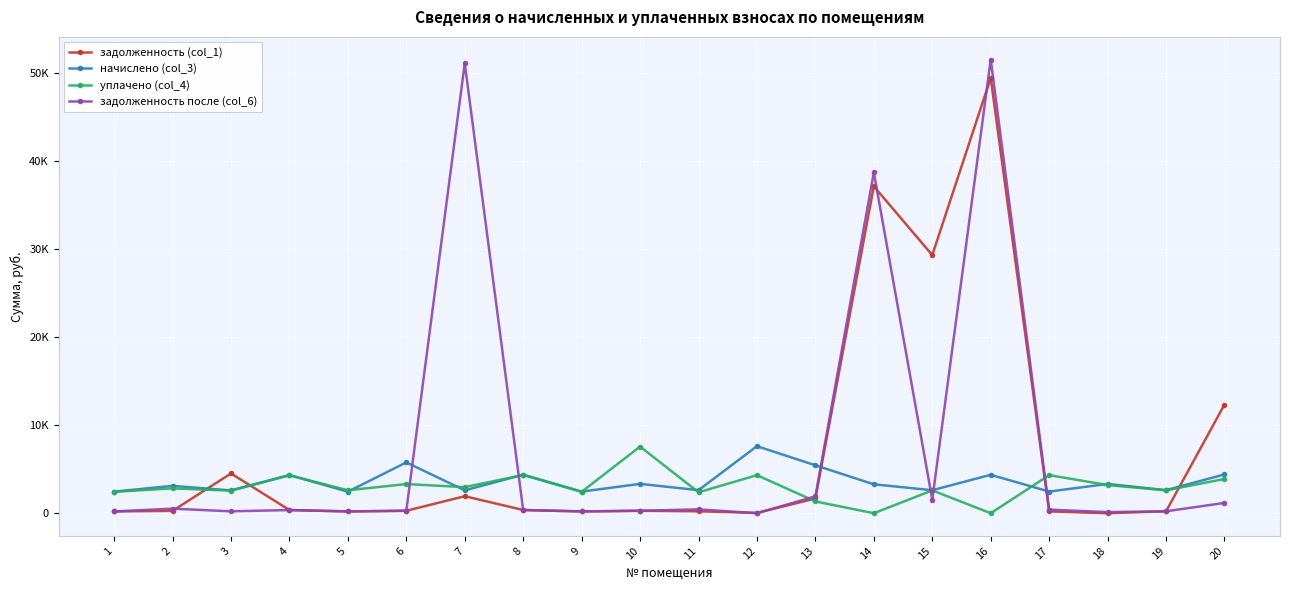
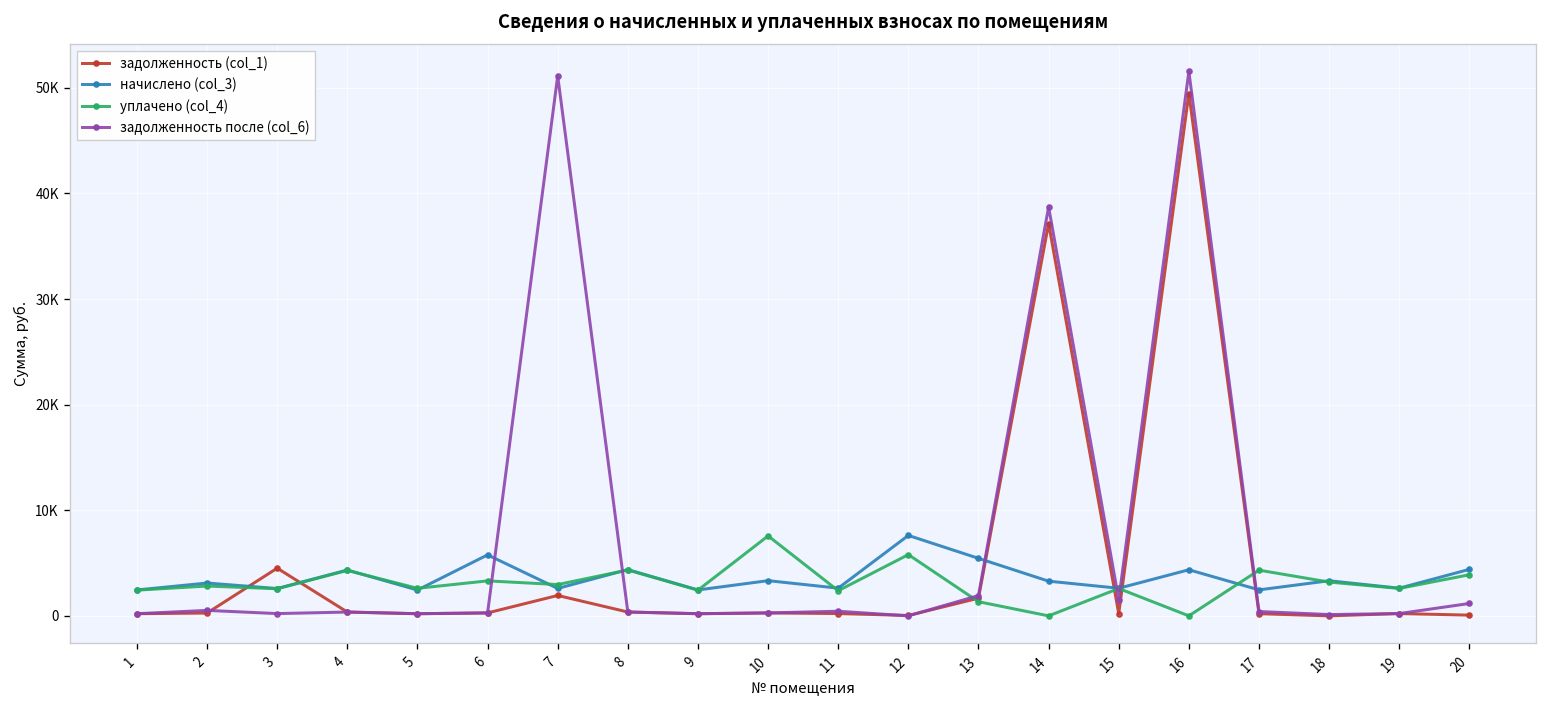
  {
    "задолженность (col_1)": {
      "3": 5000,
      "7": 2000,
      "14": 37000,
-     "15": 29000,
+     "15": 0,
      "16": 49000,
-     "20": 12000
+     "20": 0
    },
    "начислено (col_3)": {
      "6": 6000,
      "7": 3000,
      "10": 3000,
      "12": 8000,
      "13": 5000,
      "14": 3000,
      "16": 4000,
      "17": 2000,
      "20": 4000
    },
    "уплачено (col_4)": {
      "6": 3000,
      "7": 3000,
      "10": 8000,
-     "12": 4000,
+     "12": 6000,
      "13": 1000,
      "14": 0,
      "16": 0,
      "17": 4000,
      "20": 4000
    },
    "задолженность после (col_6)": {
      "3": 0,
      "7": 51000,
      "14": 39000,
      "15": 2000,
      "16": 52000,
      "20": 1000
    }
  }
